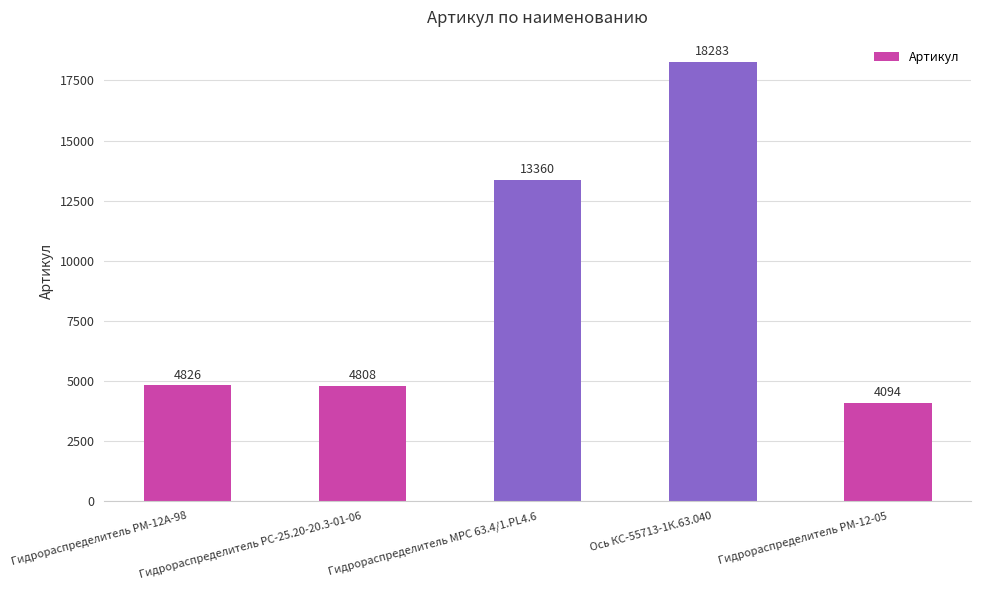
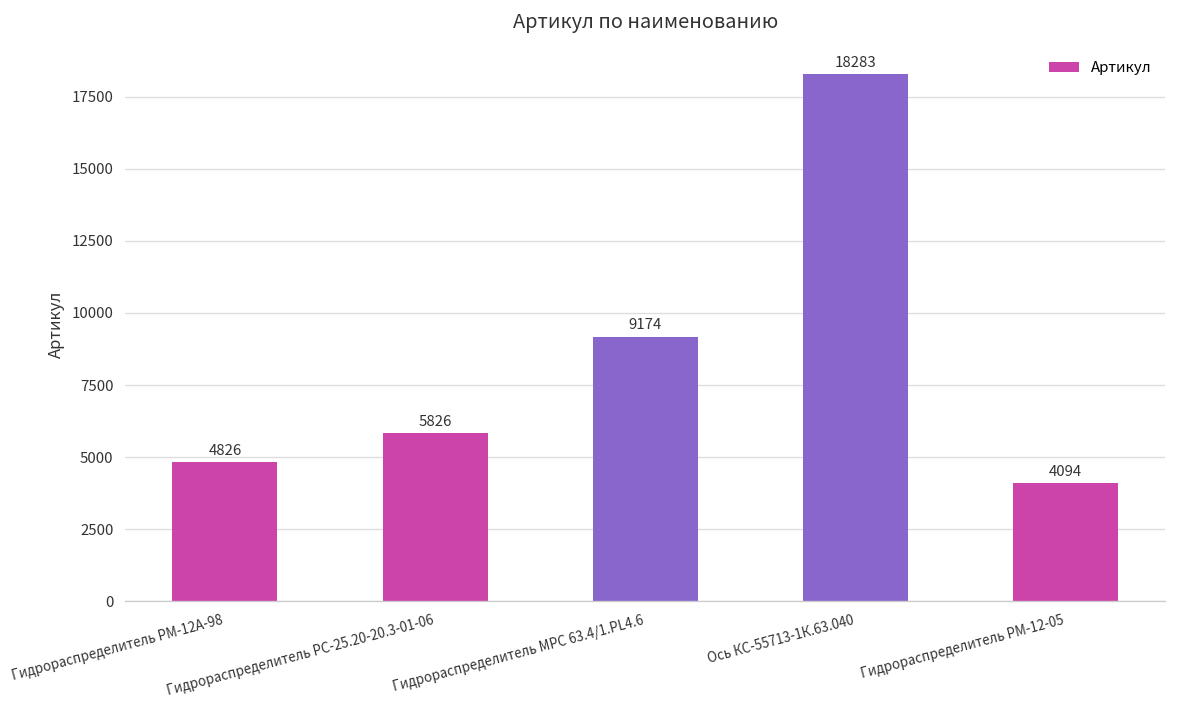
  {
    "Гидрораспределитель РМ-12А-98": 4826,
-   "Гидрораспределитель РС-25.20-20.3-01-06": 4808,
-   "Гидрораспределитель МРС 63.4/1.PL4.6": 13360,
+   "Гидрораспределитель РС-25.20-20.3-01-06": 5826,
+   "Гидрораспределитель МРС 63.4/1.PL4.6": 9174,
    "Ось КС-55713-1К.63.040": 18283,
    "Гидрораспределитель РМ-12-05": 4094
  }
